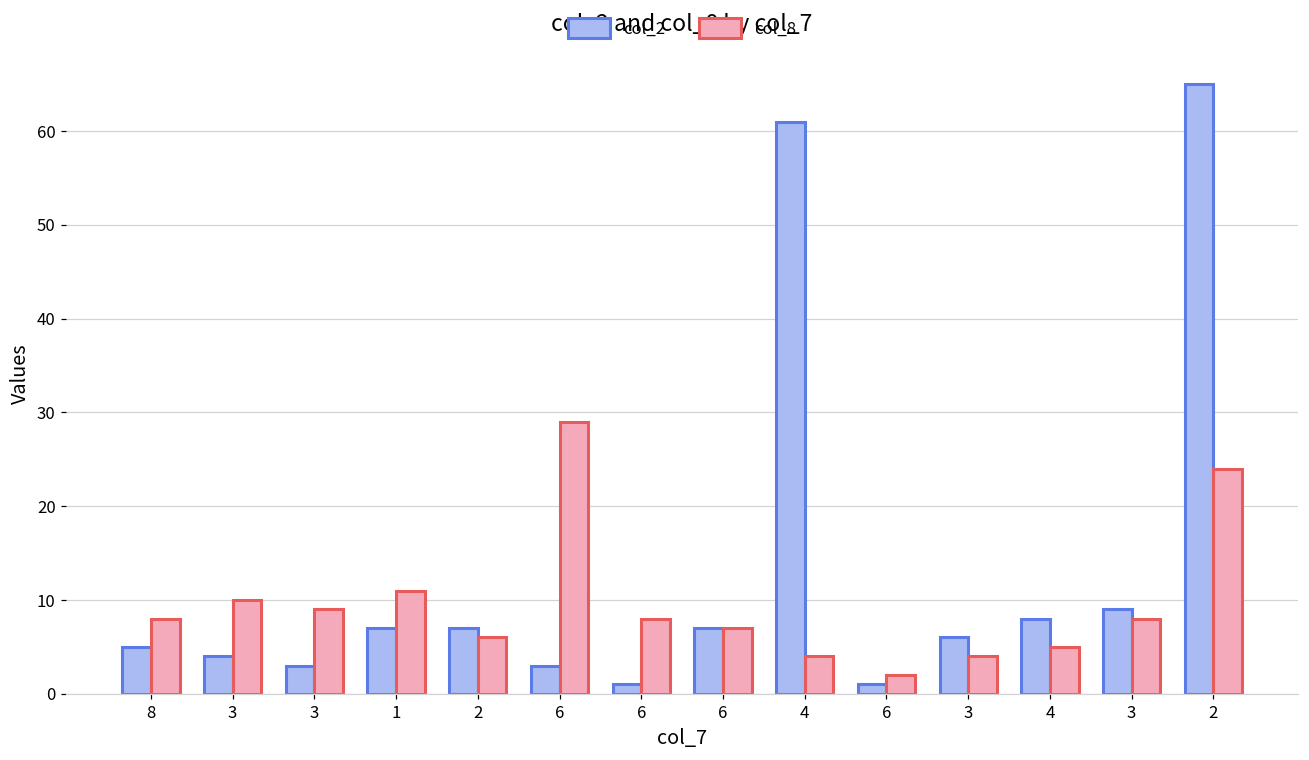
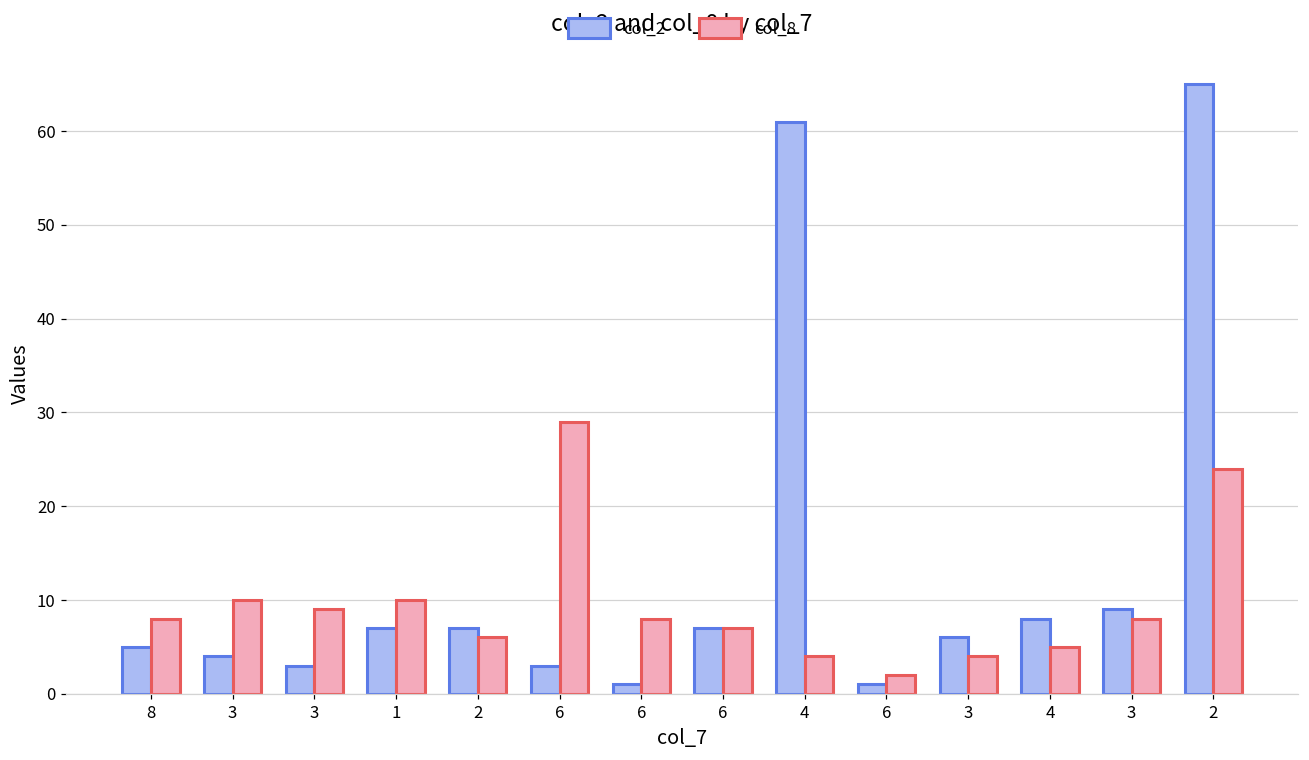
  {
    "col_2": {
      "8": 5,
      "1": 7
    },
    "col_8": {
      "8": 8,
-     "1": 11
+     "1": 10
    }
  }
